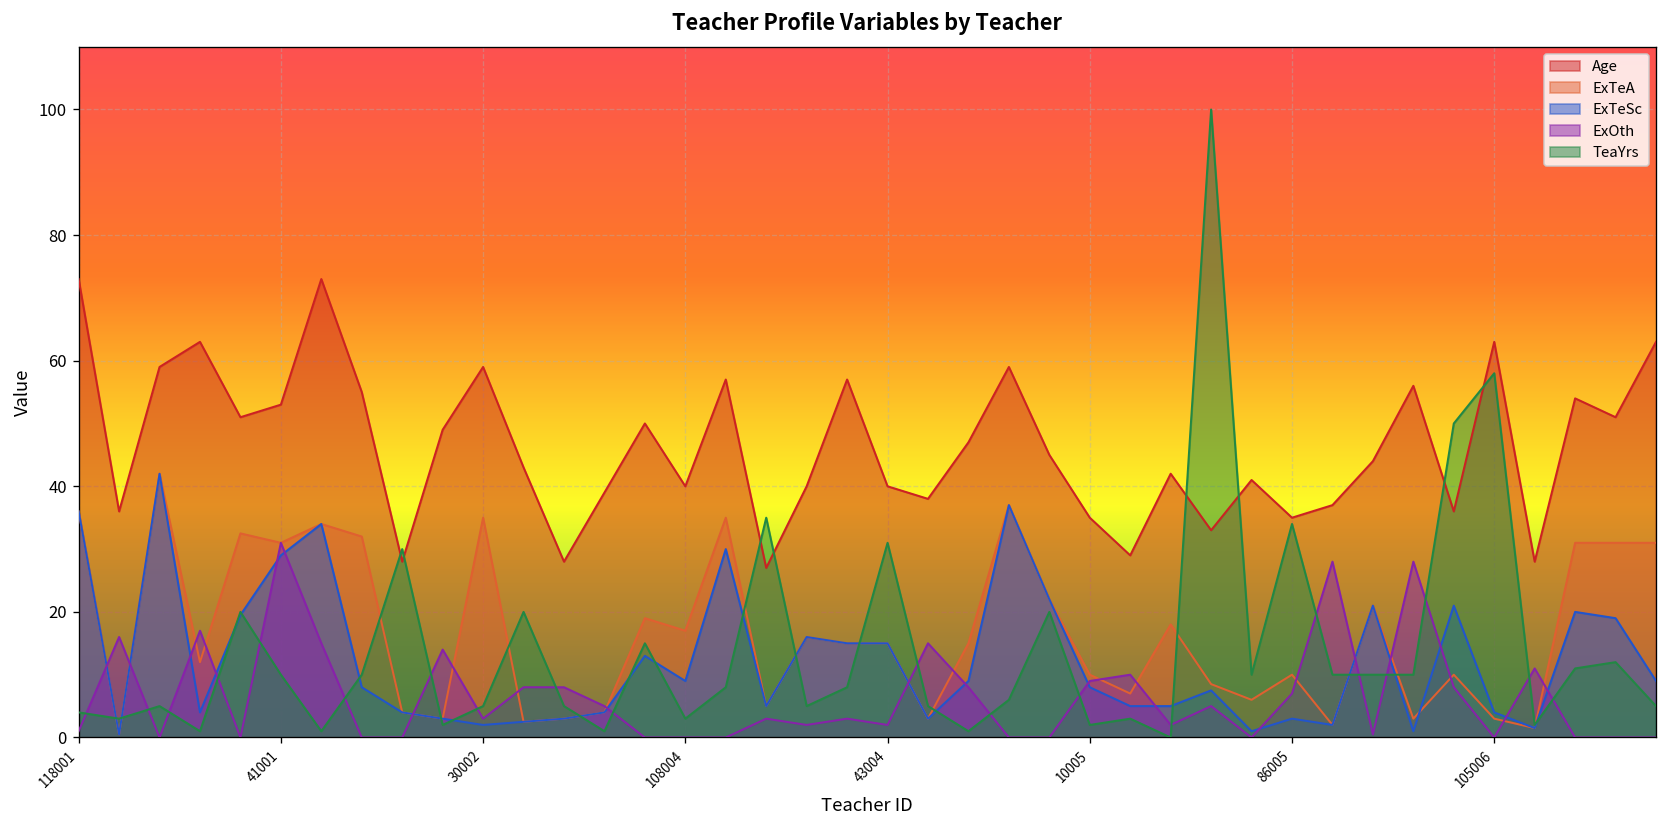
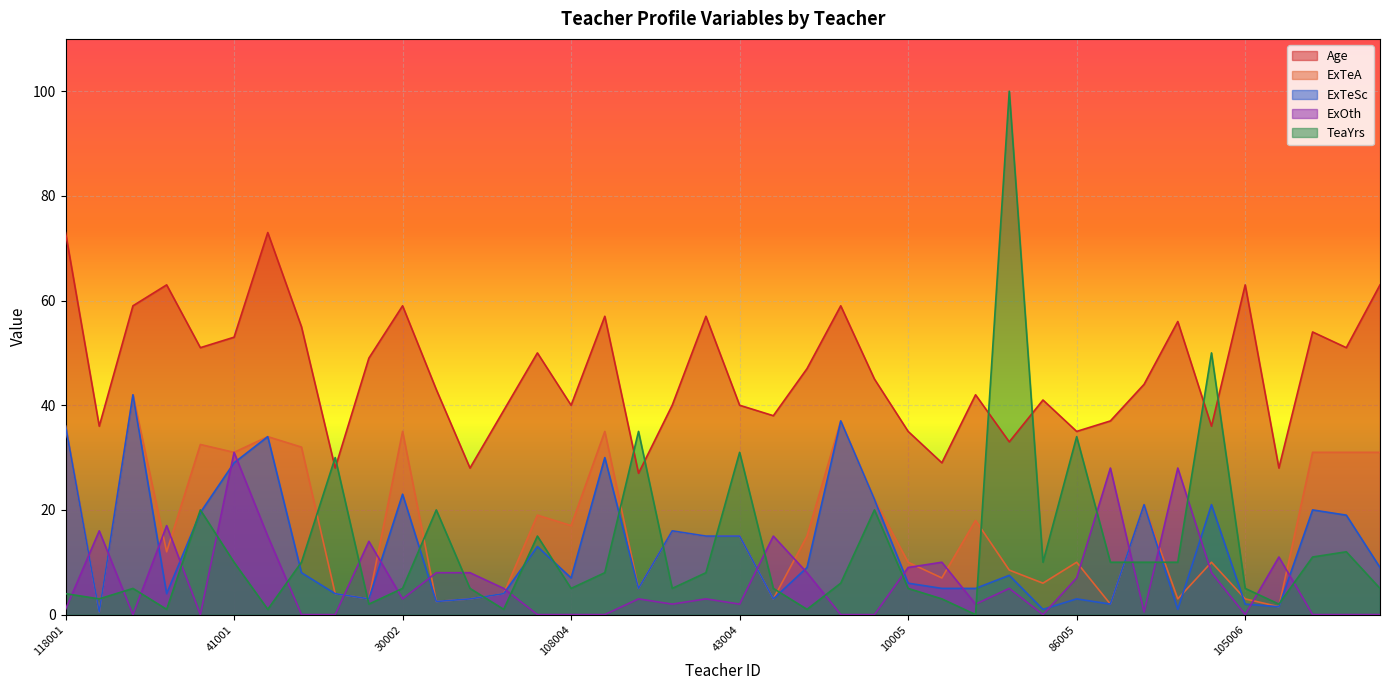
  {
    "ExTeSc": {
      "41001": 29,
-     "30002": 2,
-     "108004": 9,
-     "10005": 8,
+     "30002": 23,
+     "108004": 7,
+     "10005": 6,
      "86005": 3,
-     "105006": 4
+     "105006": 2
    },
    "ExOth": {
      "118001": 1,
      "30002": 3,
      "108004": 0,
      "43004": 2,
      "10005": 9,
      "86005": 7,
      "105006": 0
    },
    "TeaYrs": {
      "118001": 4,
      "41001": 10,
      "30002": 5,
-     "108004": 3,
+     "108004": 5,
      "43004": 31,
-     "10005": 2,
+     "10005": 5,
      "86005": 34,
-     "105006": 58
+     "105006": 5
    }
  }
